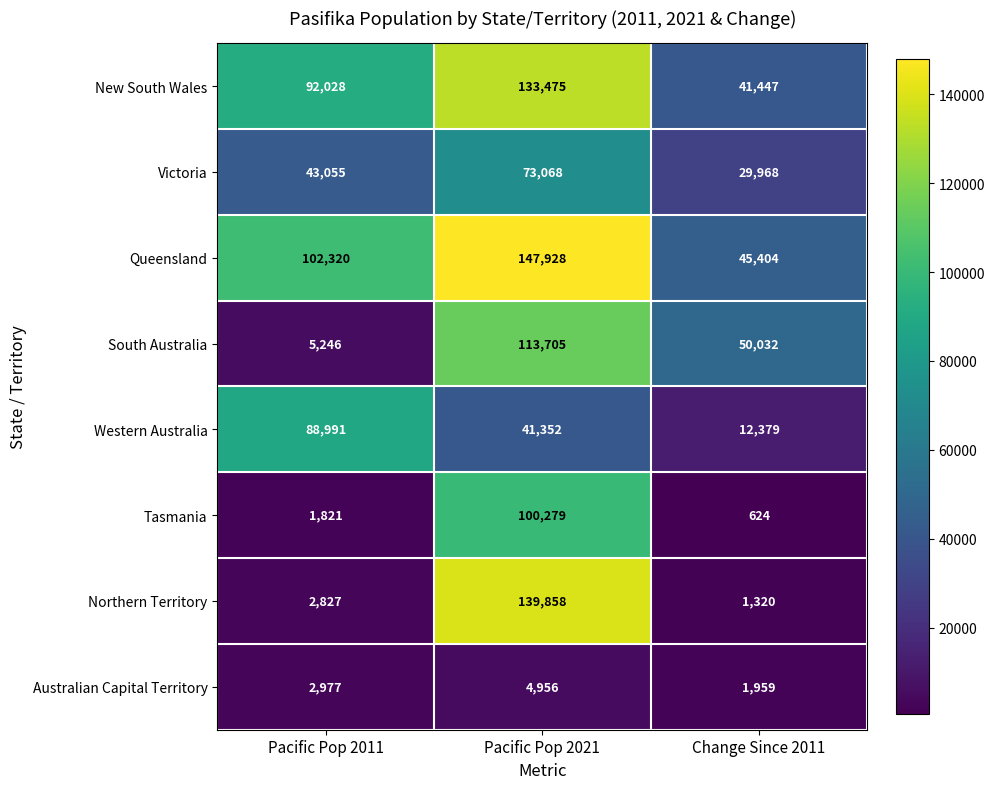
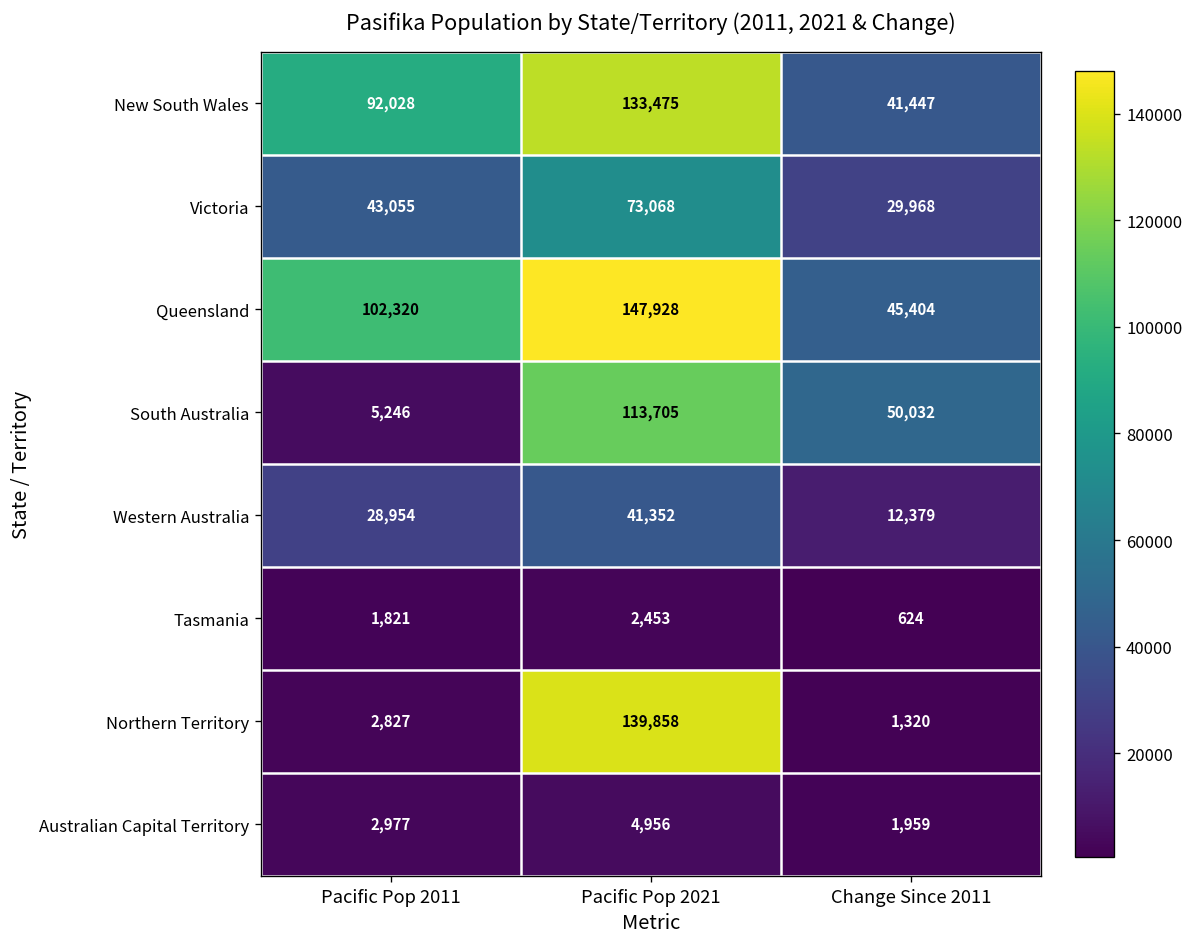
  {
    "New South Wales": {
      "Pacific Pop 2011": "92,028",
      "Pacific Pop 2021": "133,475",
      "Change Since 2011": "41,447"
    },
    "Victoria": {
      "Pacific Pop 2011": "43,055",
      "Pacific Pop 2021": "73,068",
      "Change Since 2011": "29,968"
    },
    "Queensland": {
      "Pacific Pop 2011": "102,320",
      "Pacific Pop 2021": "147,928",
      "Change Since 2011": "45,404"
    },
    "South Australia": {
      "Pacific Pop 2011": "5,246",
      "Pacific Pop 2021": "113,705",
      "Change Since 2011": "50,032"
    },
    "Western Australia": {
-     "Pacific Pop 2011": "88,991",
+     "Pacific Pop 2011": "28,954",
      "Pacific Pop 2021": "41,352",
      "Change Since 2011": "12,379"
    },
    "Tasmania": {
      "Pacific Pop 2011": "1,821",
-     "Pacific Pop 2021": "100,279",
+     "Pacific Pop 2021": "2,453",
      "Change Since 2011": "624"
    },
    "Northern Territory": {
      "Pacific Pop 2011": "2,827",
      "Pacific Pop 2021": "139,858",
      "Change Since 2011": "1,320"
    },
    "Australian Capital Territory": {
      "Pacific Pop 2011": "2,977",
      "Pacific Pop 2021": "4,956",
      "Change Since 2011": "1,959"
    }
  }
